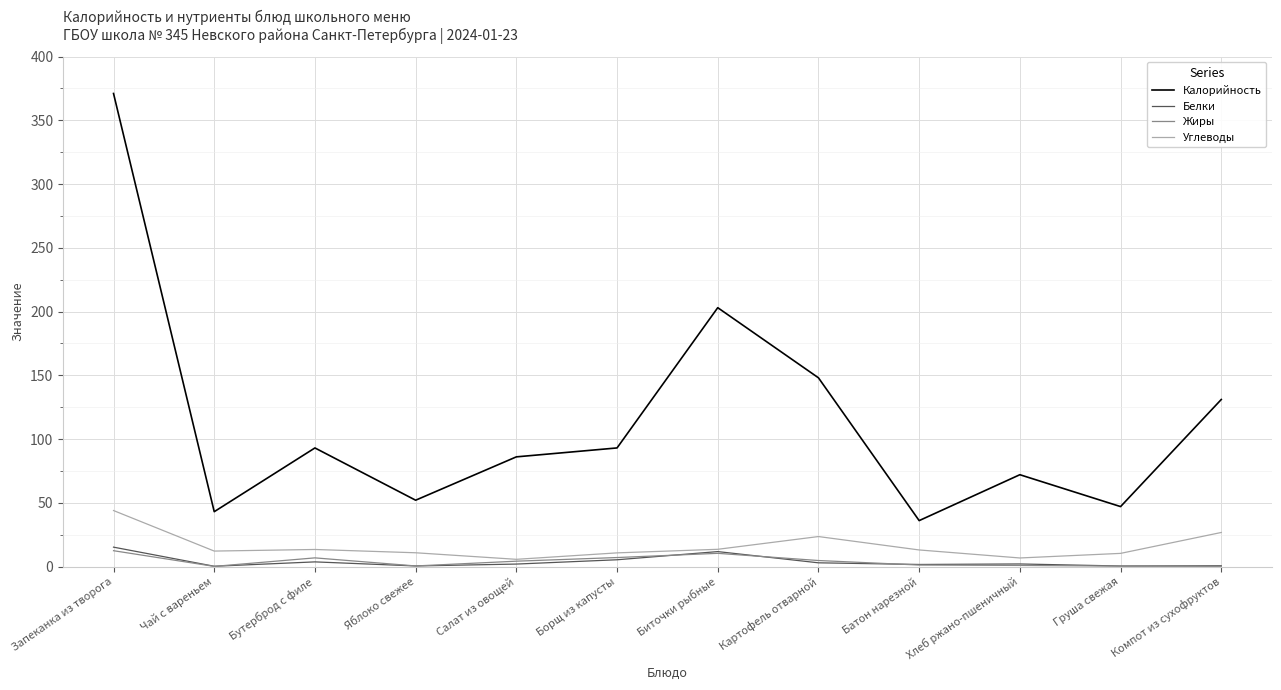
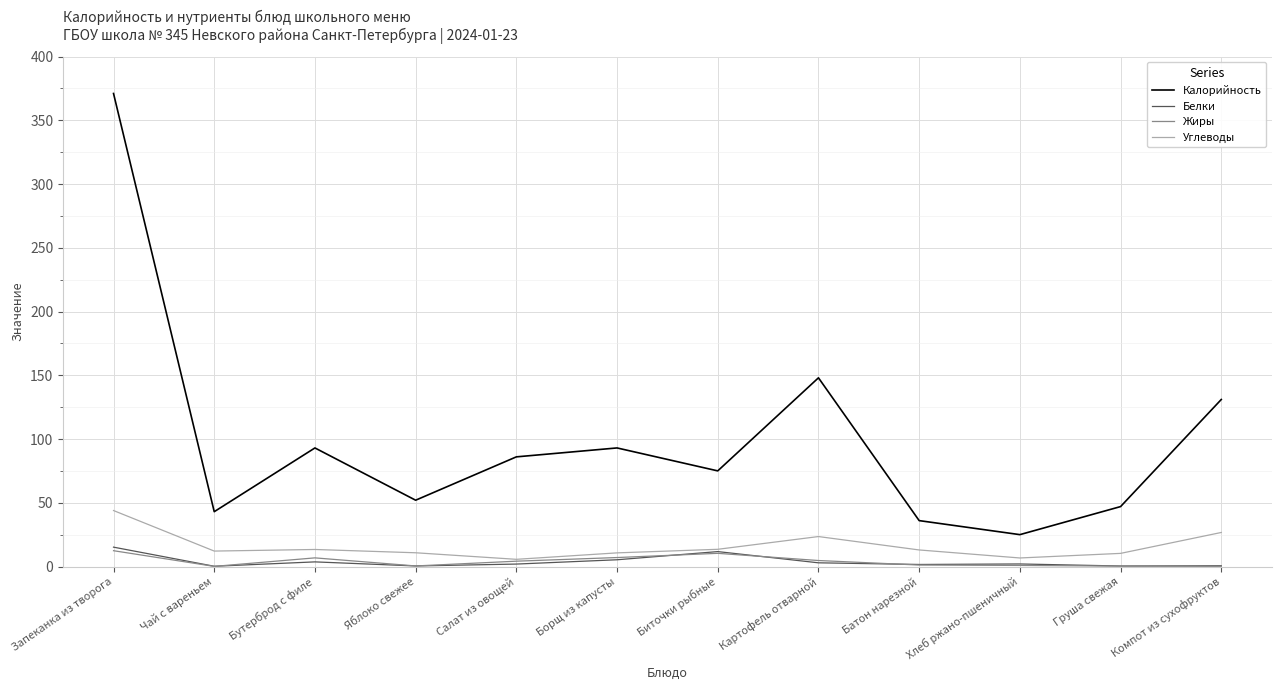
  {
    "Калорийность": {
      "Запеканка из творога": 371,
      "Чай с вареньем": 43,
      "Бутерброд с филе": 93,
      "Яблоко свежее": 52,
      "Салат из овощей": 86,
      "Борщ из капусты": 93,
-     "Биточки рыбные": 203,
+     "Биточки рыбные": 75,
      "Картофель отварной": 148,
      "Батон нарезной": 36,
-     "Хлеб ржано-пшеничный": 72,
+     "Хлеб ржано-пшеничный": 25,
      "Груша свежая": 47,
      "Компот из сухофруктов": 131
    },
    "Белки": {
      "Запеканка из творога": 15,
      "Бутерброд с филе": 4,
      "Салат из овощей": 2
    }
  }
